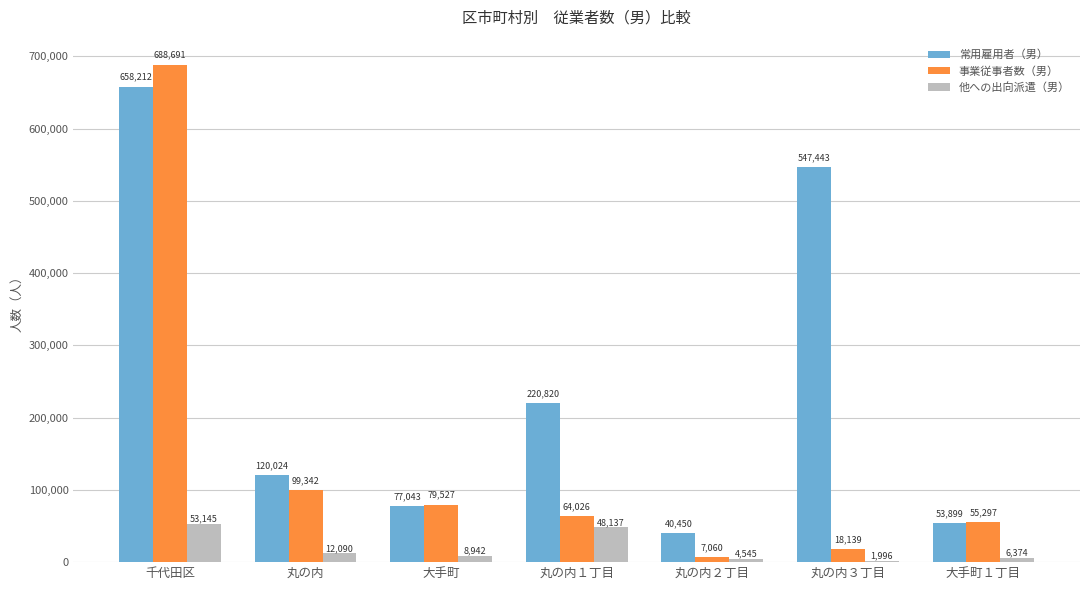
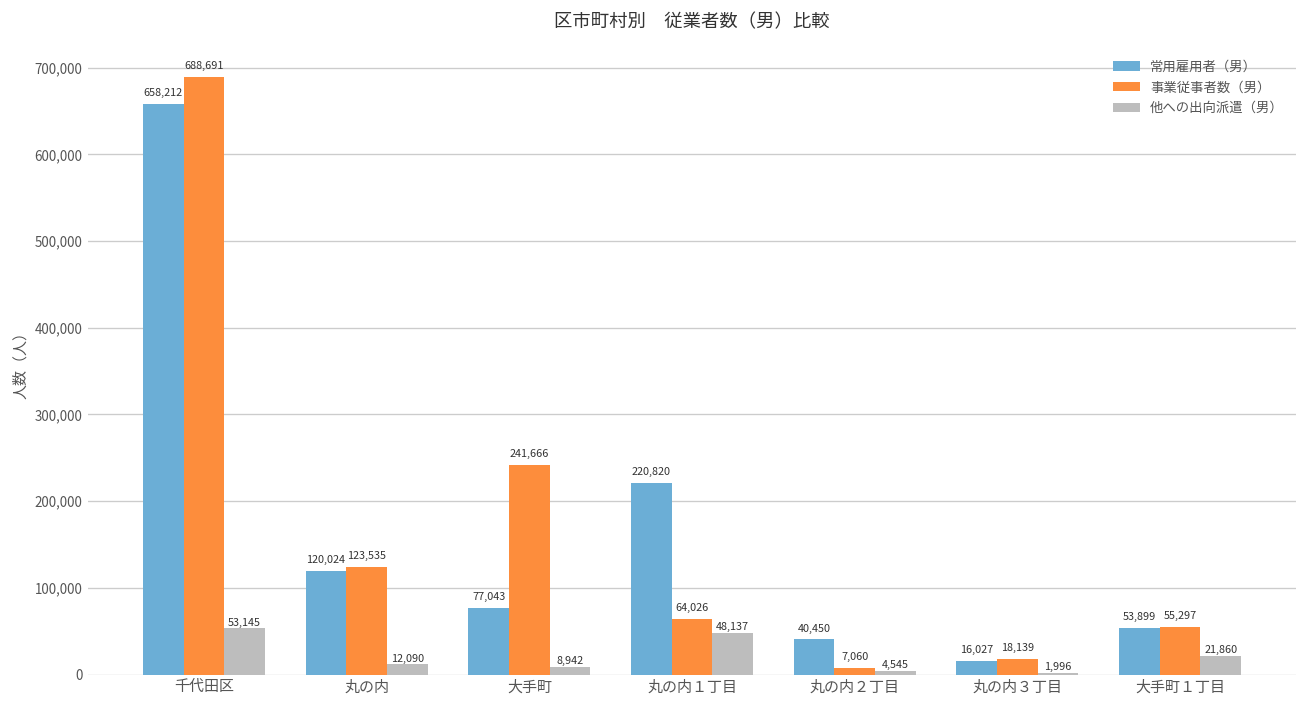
  {
    "常用雇用者（男）": {
      "千代田区": "658,212",
      "丸の内": "120,024",
      "大手町": "77,043",
      "丸の内１丁目": "220,820",
      "丸の内２丁目": "40,450",
-     "丸の内３丁目": "547,443",
+     "丸の内３丁目": "16,027",
      "大手町１丁目": "53,899"
    },
    "事業従事者数（男）": {
      "千代田区": "688,691",
-     "丸の内": "99,342",
-     "大手町": "79,527",
+     "丸の内": "123,535",
+     "大手町": "241,666",
      "丸の内１丁目": "64,026",
      "丸の内２丁目": "7,060",
      "丸の内３丁目": "18,139",
      "大手町１丁目": "55,297"
    },
    "他への出向派遣（男）": {
      "千代田区": "53,145",
      "丸の内": "12,090",
      "大手町": "8,942",
      "丸の内１丁目": "48,137",
      "丸の内２丁目": "4,545",
      "丸の内３丁目": "1,996",
-     "大手町１丁目": "6,374"
+     "大手町１丁目": "21,860"
    }
  }
